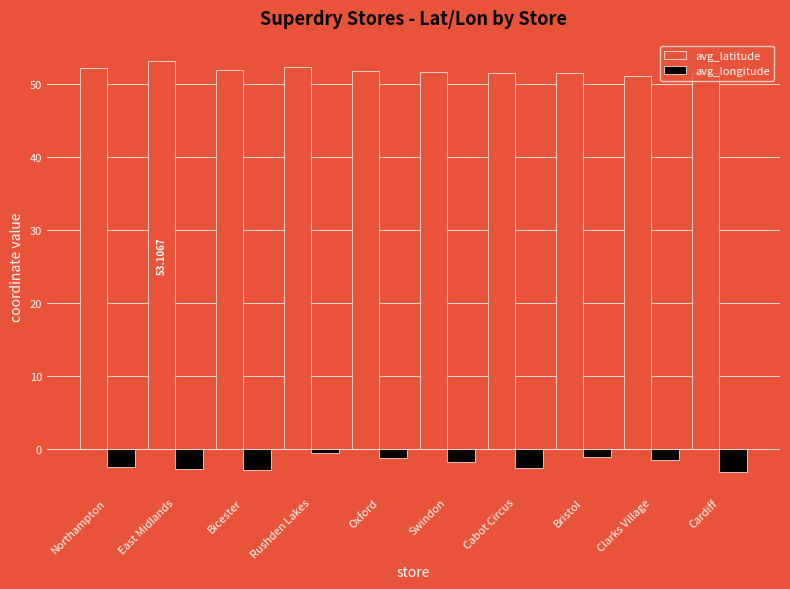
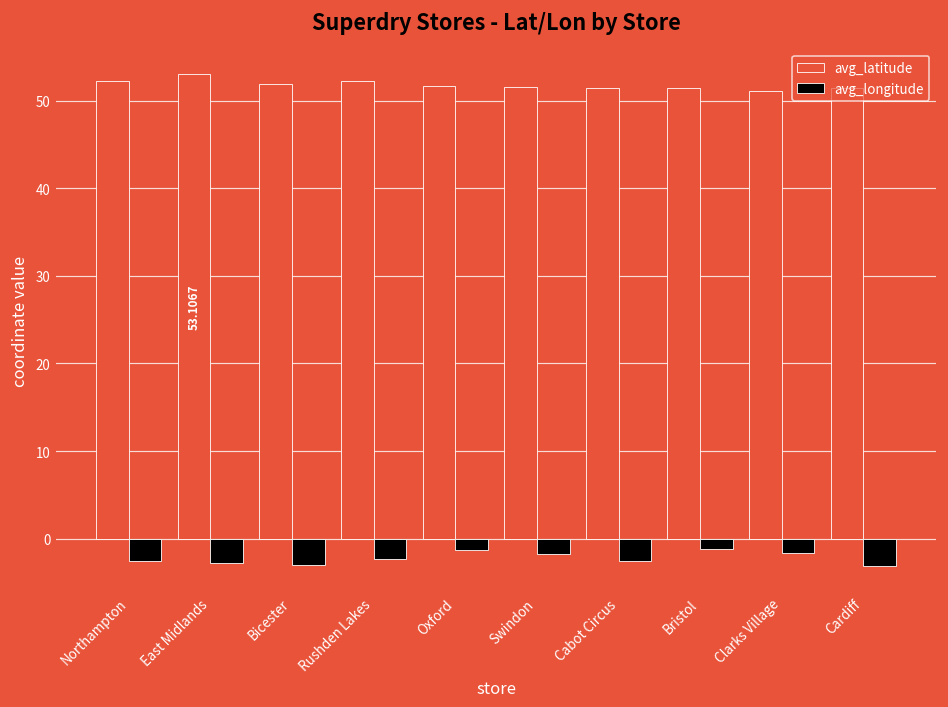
  {
    "avg_latitude": {
      "East Midlands": 53.1067
    },
    "avg_longitude": {
      "Northampton": -3,
      "East Midlands": -3,
      "Bicester": -3,
-     "Rushden Lakes": -1,
+     "Rushden Lakes": -2,
      "Oxford": -1,
      "Swindon": -2,
      "Cabot Circus": -3,
      "Bristol": -1,
      "Clarks Village": -2,
      "Cardiff": -3
    }
  }
